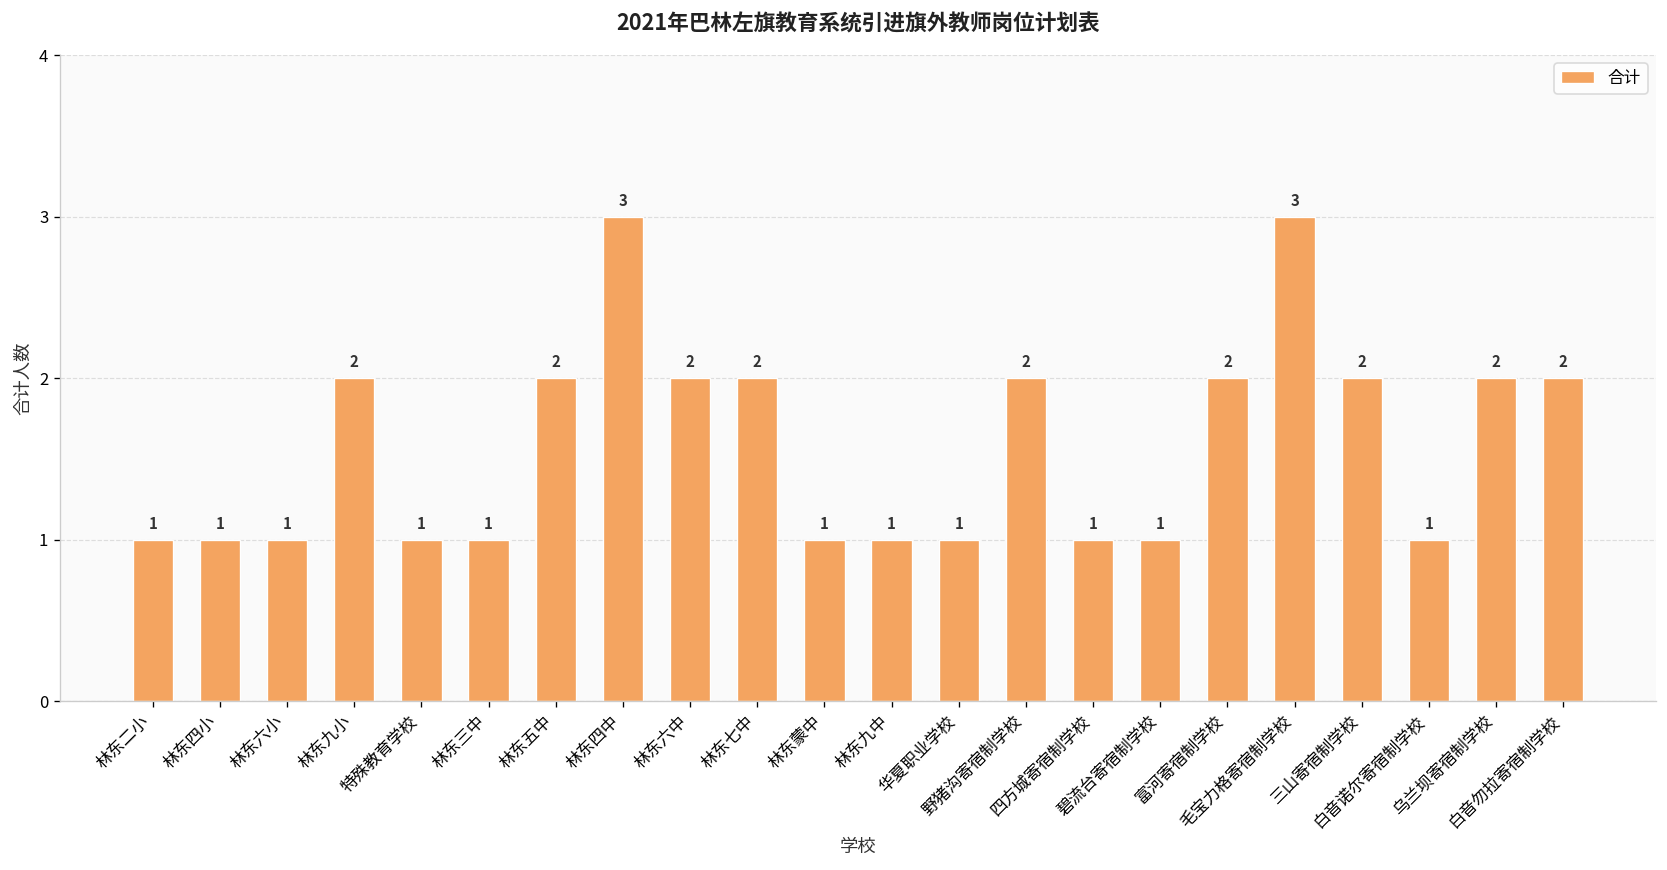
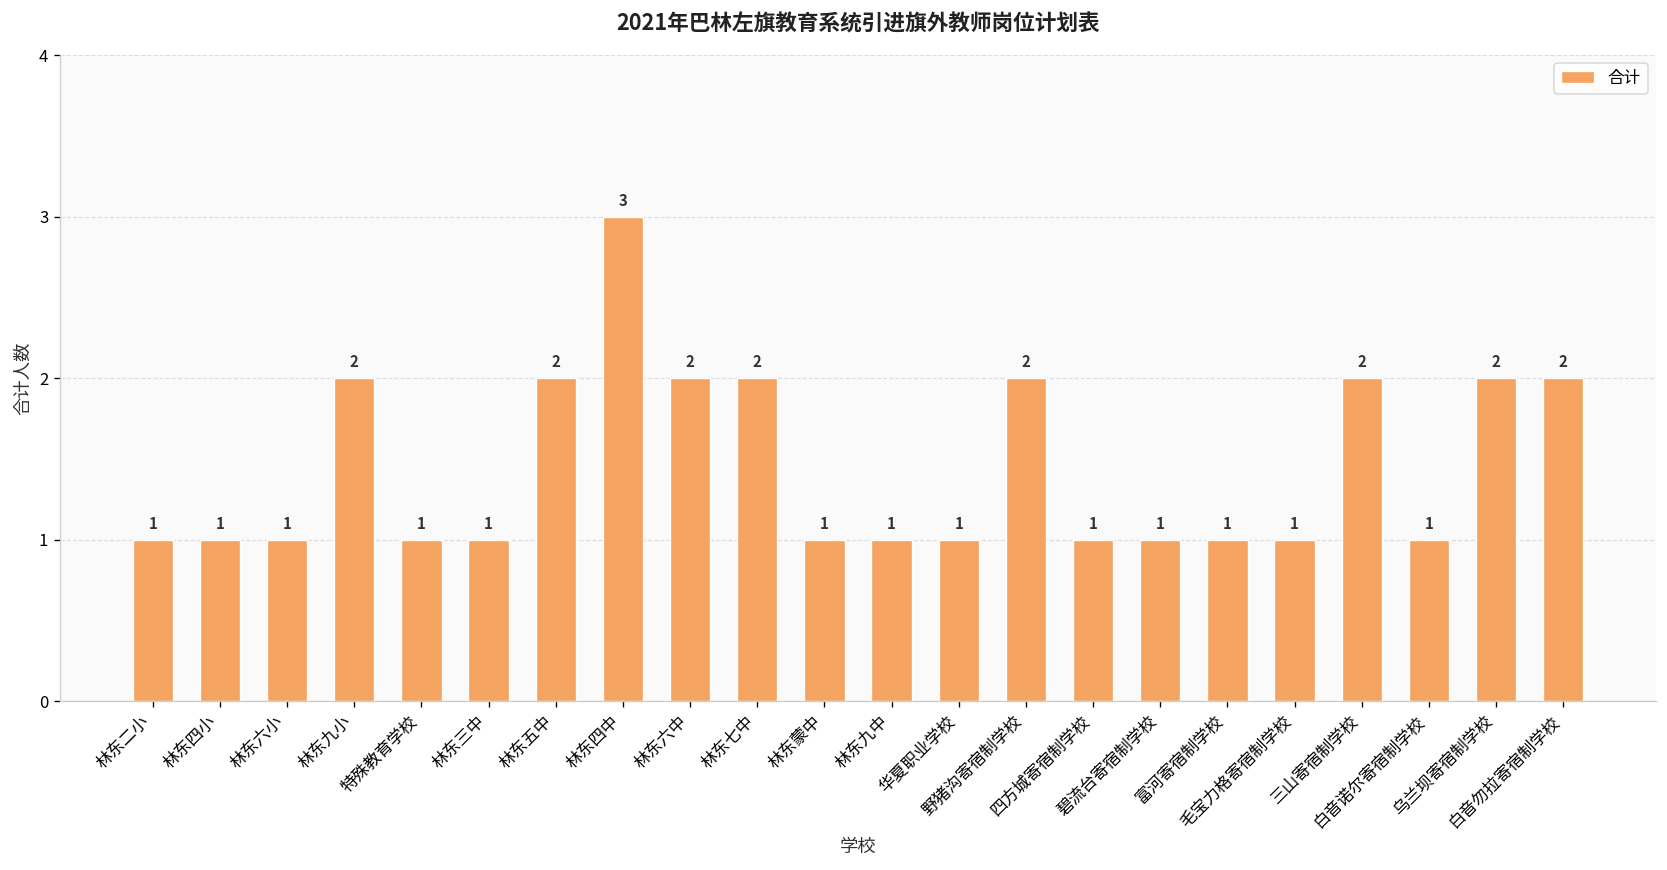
  {
    "林东二小": 1,
    "林东四小": 1,
    "林东六小": 1,
    "林东九小": 2,
    "特殊教育学校": 1,
    "林东三中": 1,
    "林东五中": 2,
    "林东四中": 3,
    "林东六中": 2,
    "林东七中": 2,
    "林东蒙中": 1,
    "林东九中": 1,
    "华夏职业学校": 1,
    "野猪沟寄宿制学校": 2,
    "四方城寄宿制学校": 1,
    "碧流台寄宿制学校": 1,
-   "富河寄宿制学校": 2,
-   "毛宝力格寄宿制学校": 3,
+   "富河寄宿制学校": 1,
+   "毛宝力格寄宿制学校": 1,
    "三山寄宿制学校": 2,
    "白音诺尔寄宿制学校": 1,
    "乌兰坝寄宿制学校": 2,
    "白音勿拉寄宿制学校": 2
  }
